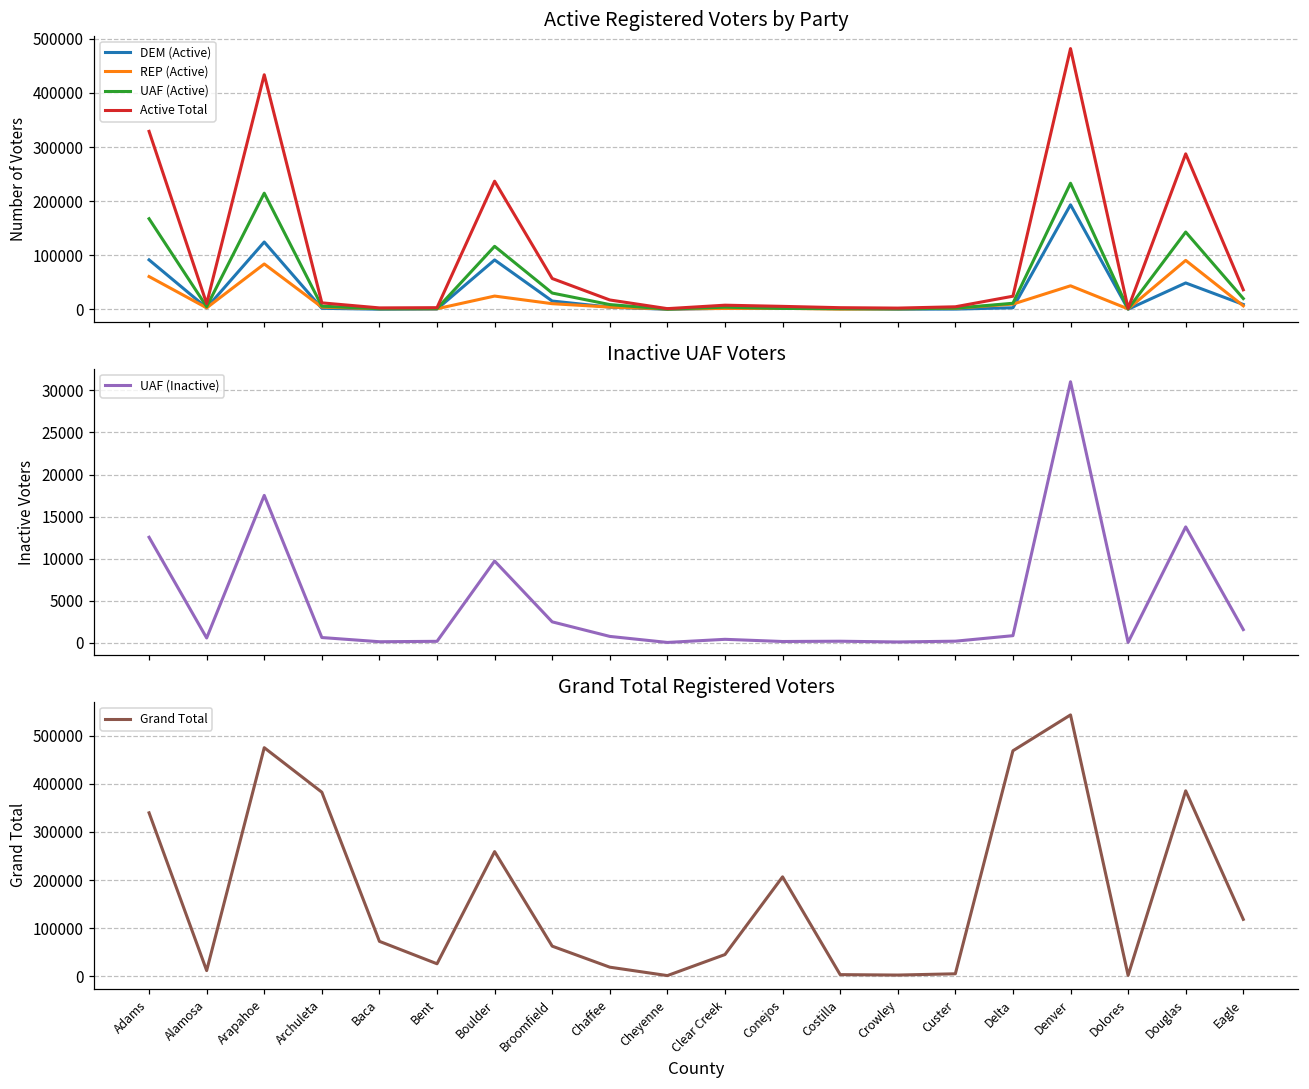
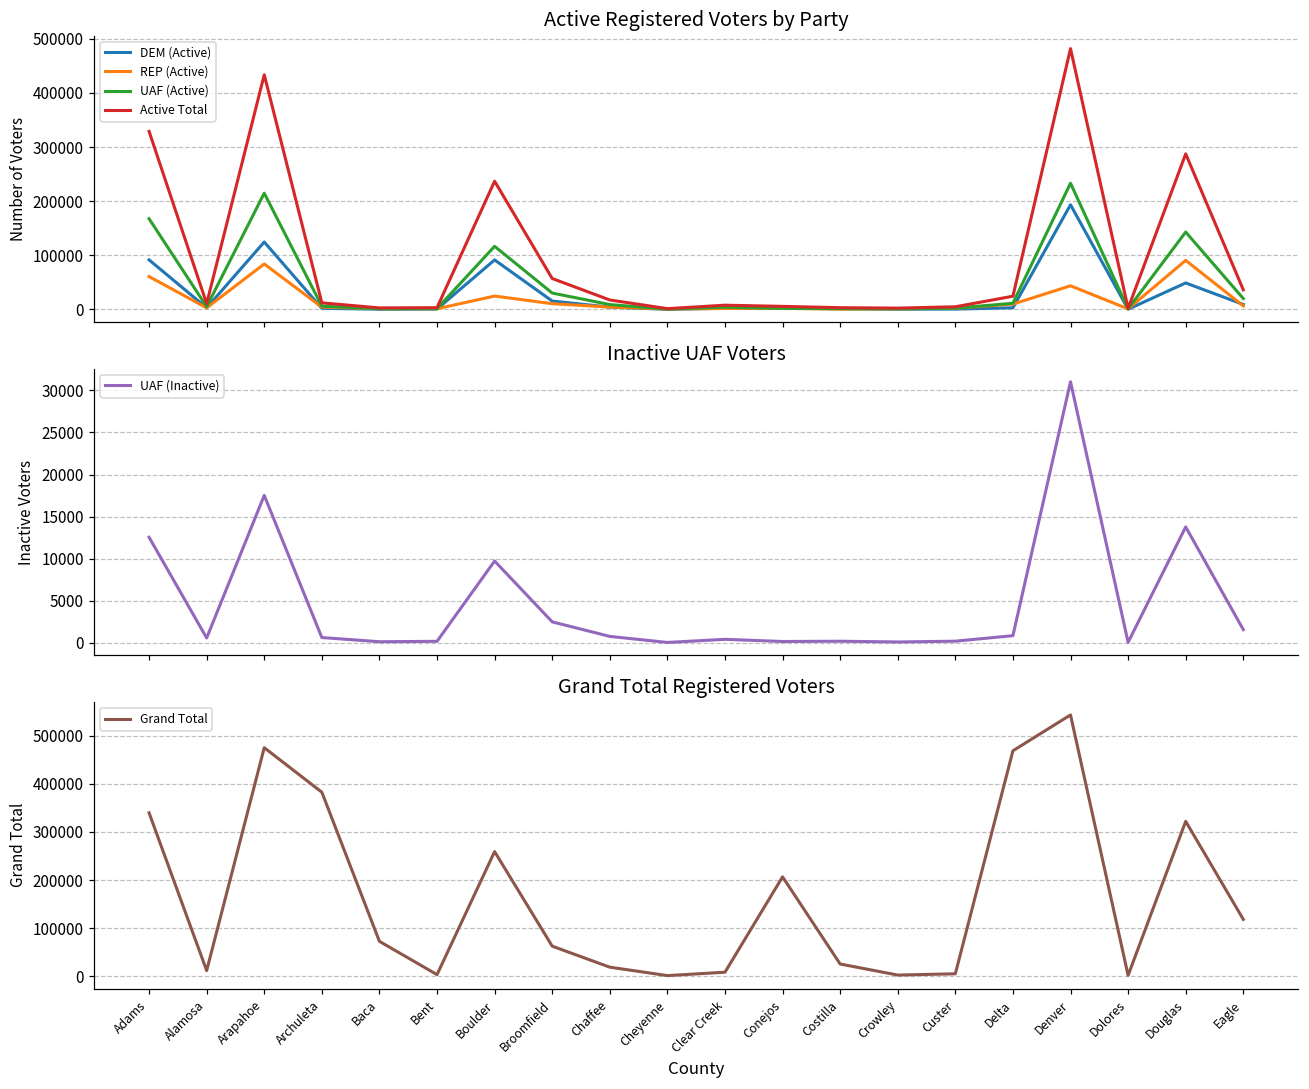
  {
    "Grand Total Registered Voters": {
      "Adams": 340000,
      "Alamosa": 10000,
      "Arapahoe": 470000,
      "Archuleta": 380000,
      "Baca": 70000,
-     "Bent": 30000,
+     "Bent": 0,
      "Boulder": 260000,
      "Broomfield": 60000,
      "Chaffee": 20000,
      "Cheyenne": 0,
-     "Clear Creek": 50000,
+     "Clear Creek": 10000,
      "Conejos": 210000,
-     "Costilla": 0,
+     "Costilla": 30000,
      "Crowley": 0,
      "Custer": 10000,
      "Delta": 470000,
      "Denver": 540000,
      "Dolores": 0,
-     "Douglas": 390000,
+     "Douglas": 320000,
      "Eagle": 120000
    }
  }
